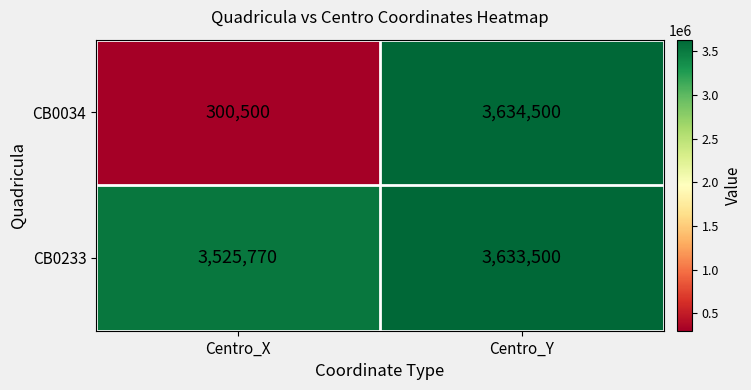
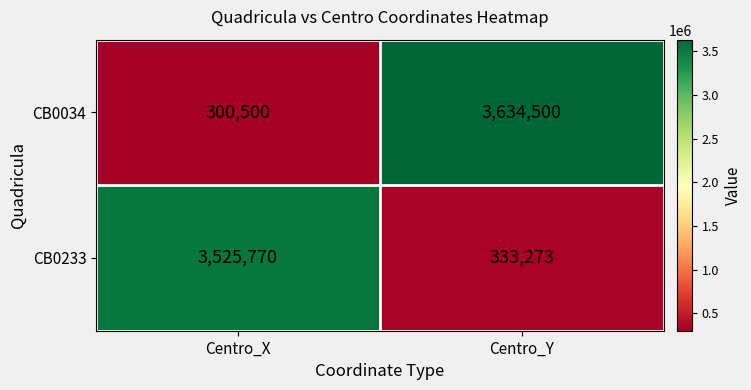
  {
    "CB0034": {
      "Centro_X": "300,500",
      "Centro_Y": "3,634,500"
    },
    "CB0233": {
      "Centro_X": "3,525,770",
-     "Centro_Y": "3,633,500"
+     "Centro_Y": "333,273"
    }
  }
